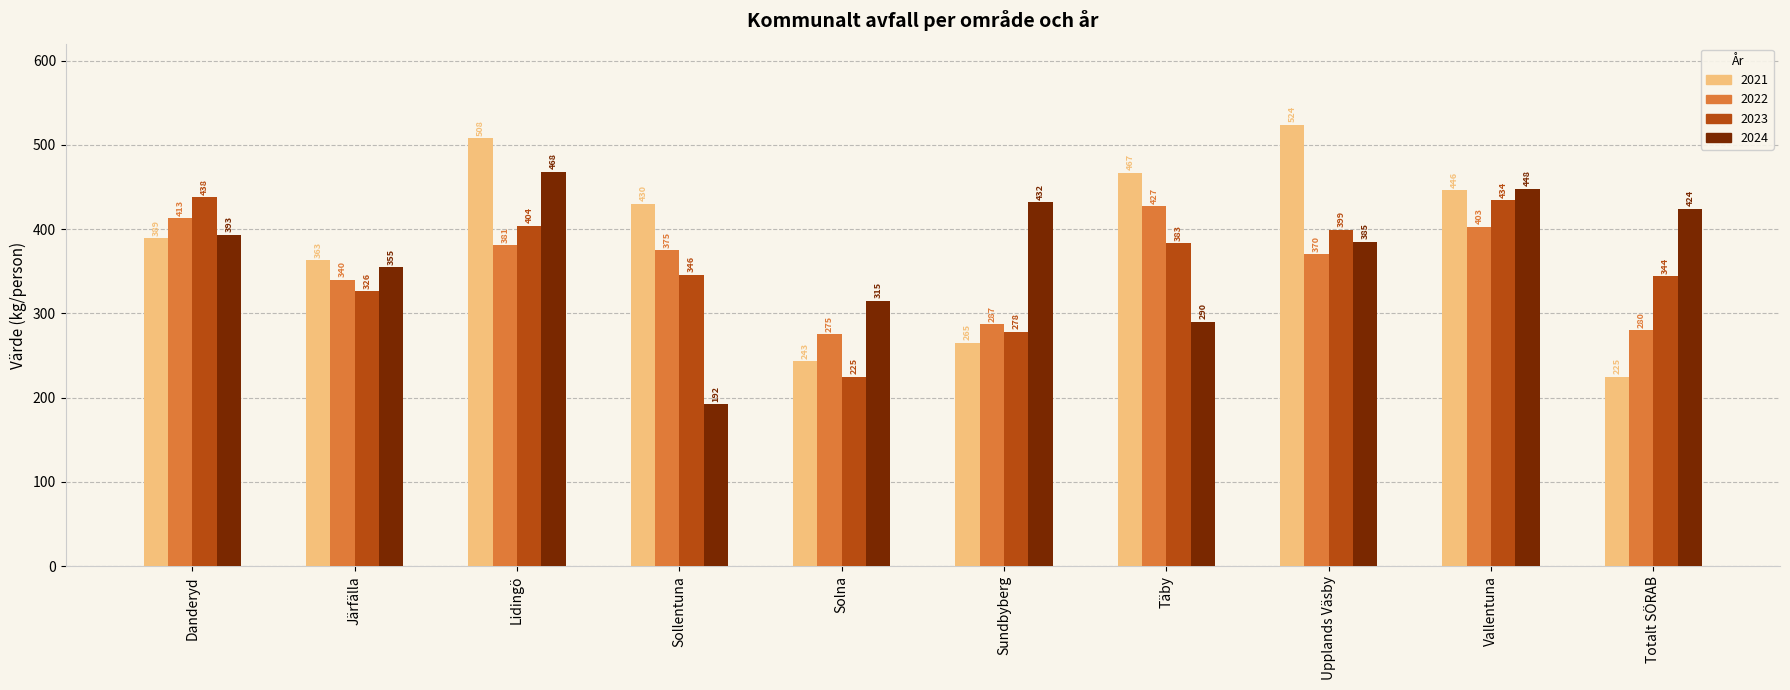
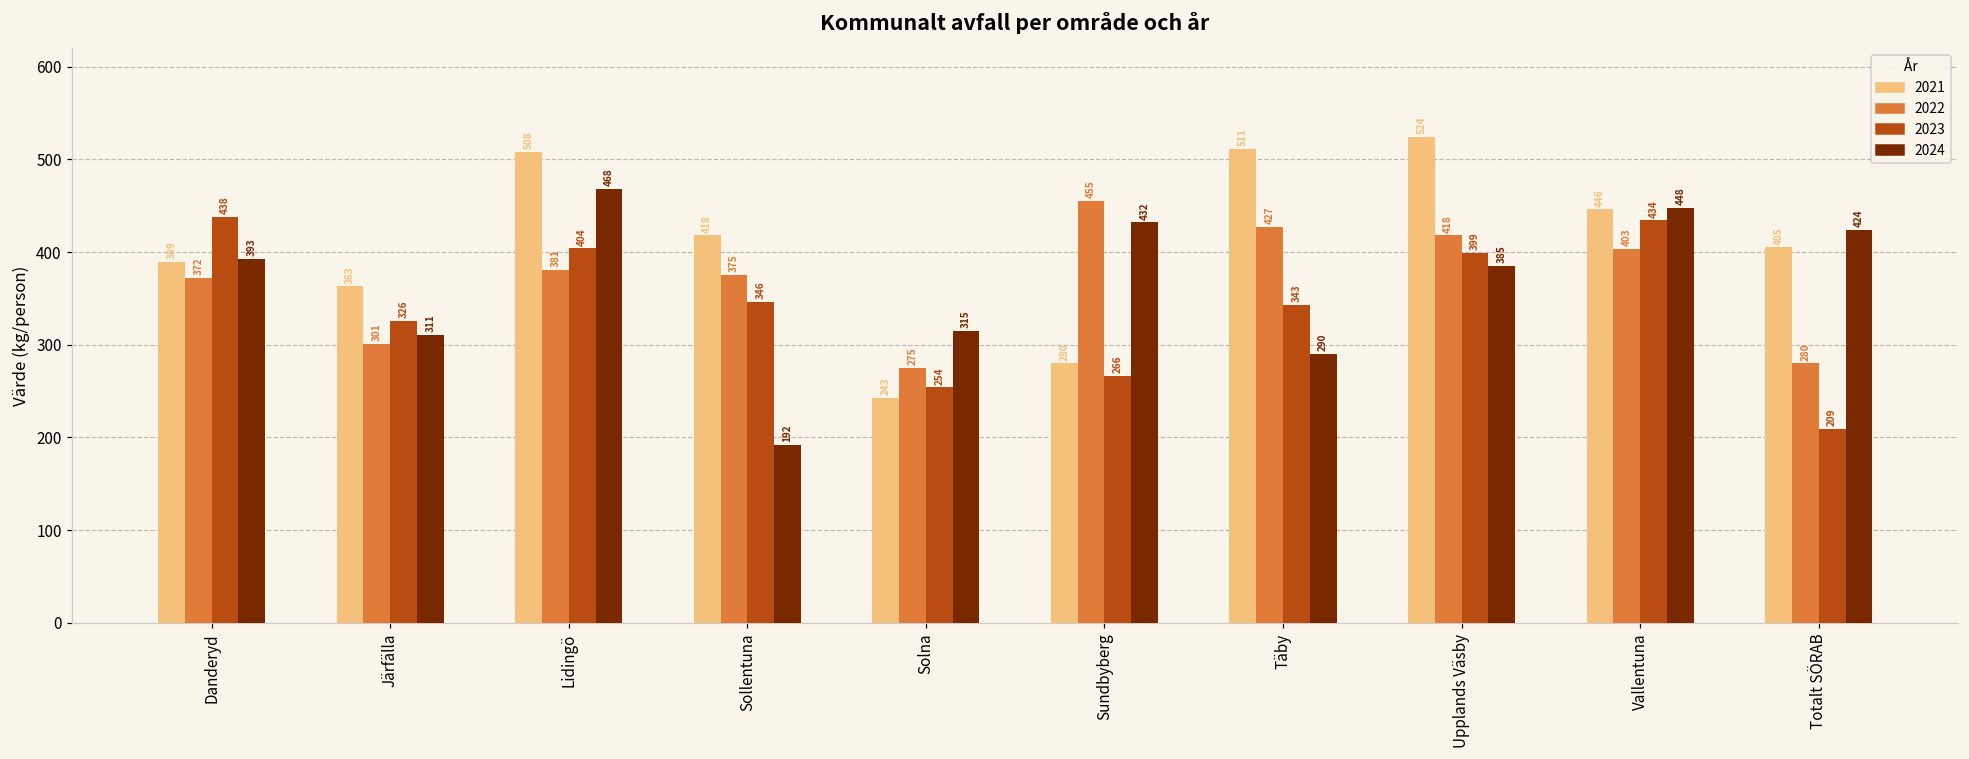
  {
    "2021": {
      "Danderyd": 389,
      "Järfälla": 363,
      "Lidingö": 508,
-     "Sollentuna": 430,
+     "Sollentuna": 418,
      "Solna": 243,
-     "Sundbyberg": 265,
-     "Täby": 467,
+     "Sundbyberg": 280,
+     "Täby": 511,
      "Upplands Väsby": 524,
      "Vallentuna": 446,
-     "Totalt SÖRAB": 225
+     "Totalt SÖRAB": 405
    },
    "2022": {
-     "Danderyd": 413,
-     "Järfälla": 340,
+     "Danderyd": 372,
+     "Järfälla": 301,
      "Lidingö": 381,
      "Sollentuna": 375,
      "Solna": 275,
-     "Sundbyberg": 287,
+     "Sundbyberg": 455,
      "Täby": 427,
-     "Upplands Väsby": 370,
+     "Upplands Väsby": 418,
      "Vallentuna": 403,
      "Totalt SÖRAB": 280
    },
    "2023": {
      "Danderyd": 438,
      "Järfälla": 326,
      "Lidingö": 404,
      "Sollentuna": 346,
-     "Solna": 225,
-     "Sundbyberg": 278,
-     "Täby": 383,
+     "Solna": 254,
+     "Sundbyberg": 266,
+     "Täby": 343,
      "Upplands Väsby": 399,
      "Vallentuna": 434,
-     "Totalt SÖRAB": 344
+     "Totalt SÖRAB": 209
    },
    "2024": {
      "Danderyd": 393,
-     "Järfälla": 355,
+     "Järfälla": 311,
      "Lidingö": 468,
      "Sollentuna": 192,
      "Solna": 315,
      "Sundbyberg": 432,
      "Täby": 290,
      "Upplands Väsby": 385,
      "Vallentuna": 448,
      "Totalt SÖRAB": 424
    }
  }
